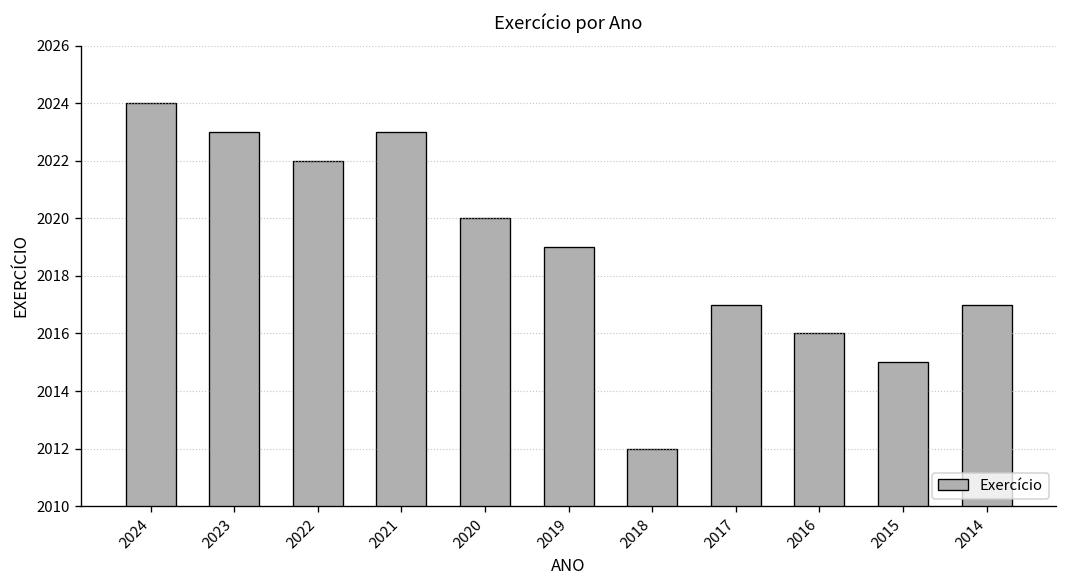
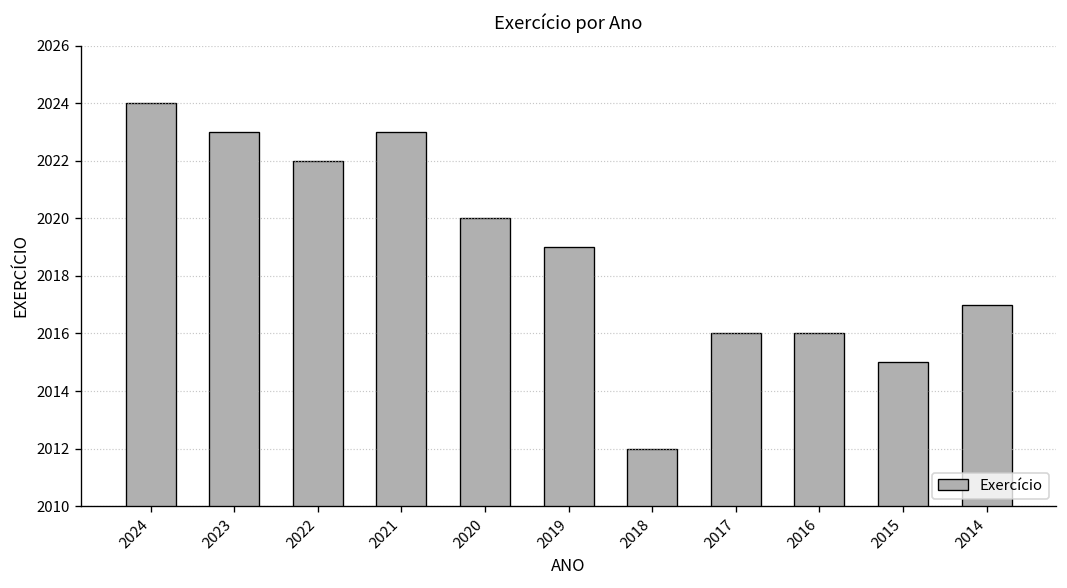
  {
    "2024": 2024,
    "2023": 2023,
    "2022": 2022,
    "2021": 2023,
    "2020": 2020,
    "2019": 2019,
    "2018": 2012,
-   "2017": 2017,
+   "2017": 2016,
    "2016": 2016,
    "2015": 2015,
    "2014": 2017
  }
